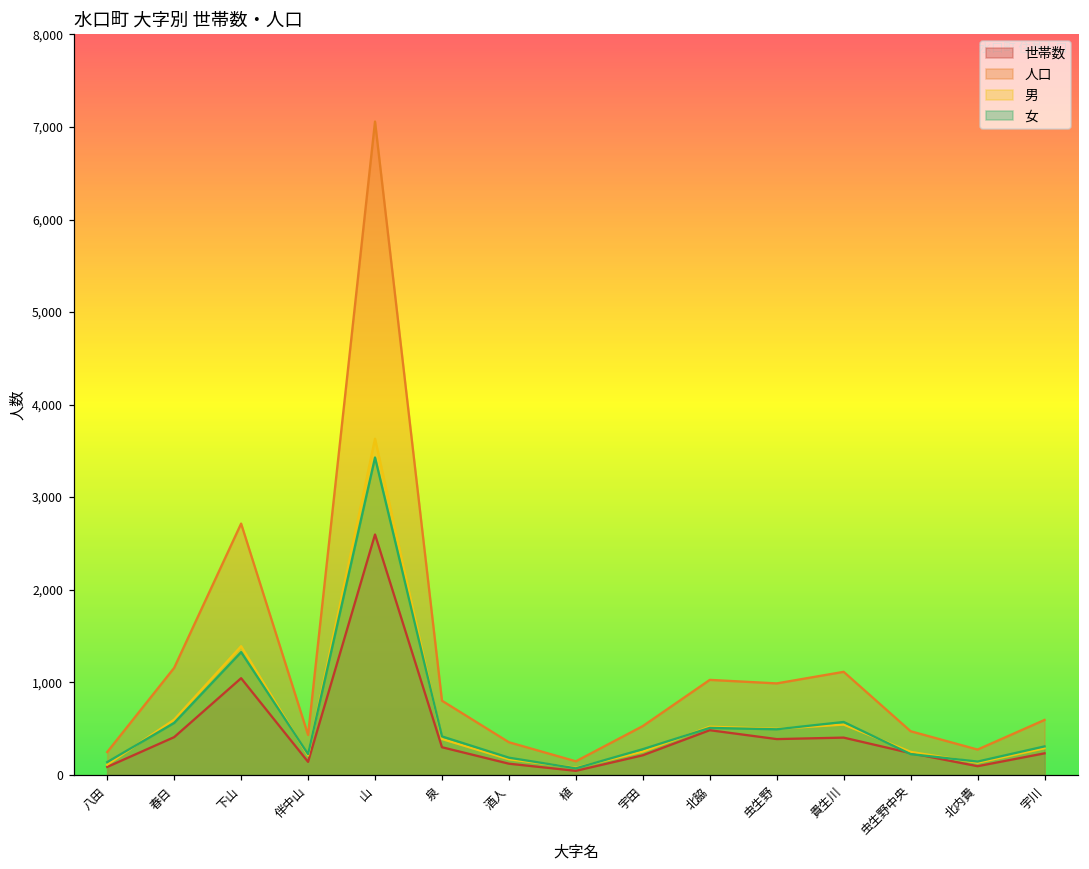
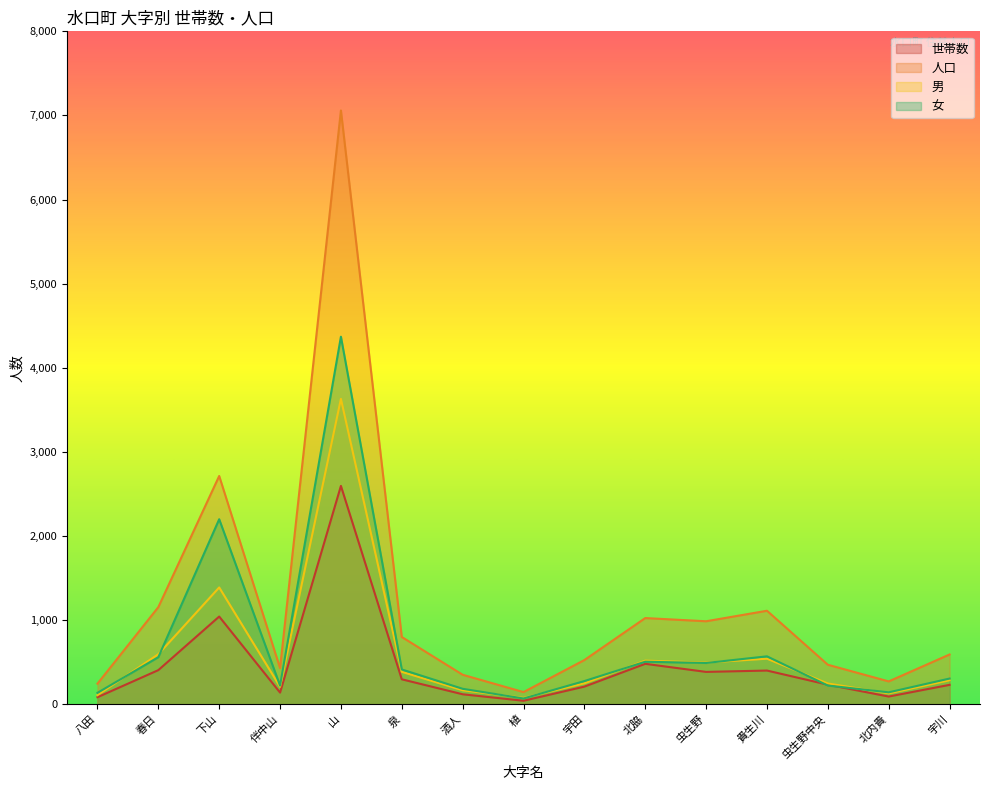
  {
    "女": {
      "春日": "600",
-     "下山": "1,300",
-     "山": "3,400"
+     "下山": "2,200",
+     "山": "4,400"
    }
  }
